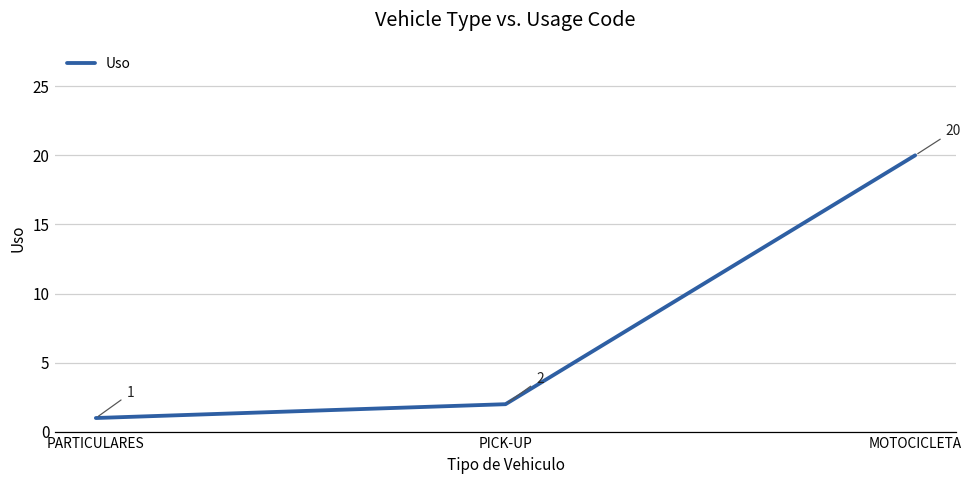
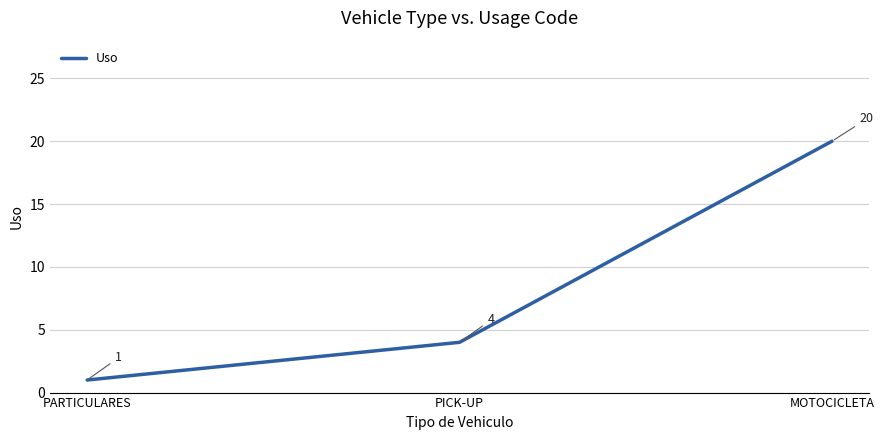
  {
    "PARTICULARES": 1,
-   "PICK-UP": 2,
+   "PICK-UP": 4,
    "MOTOCICLETA": 20
  }
